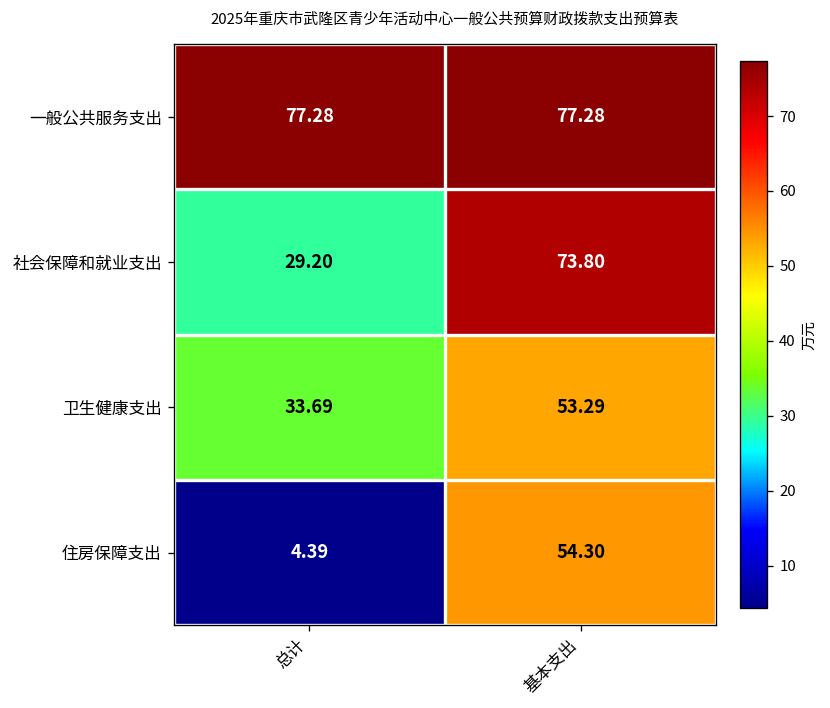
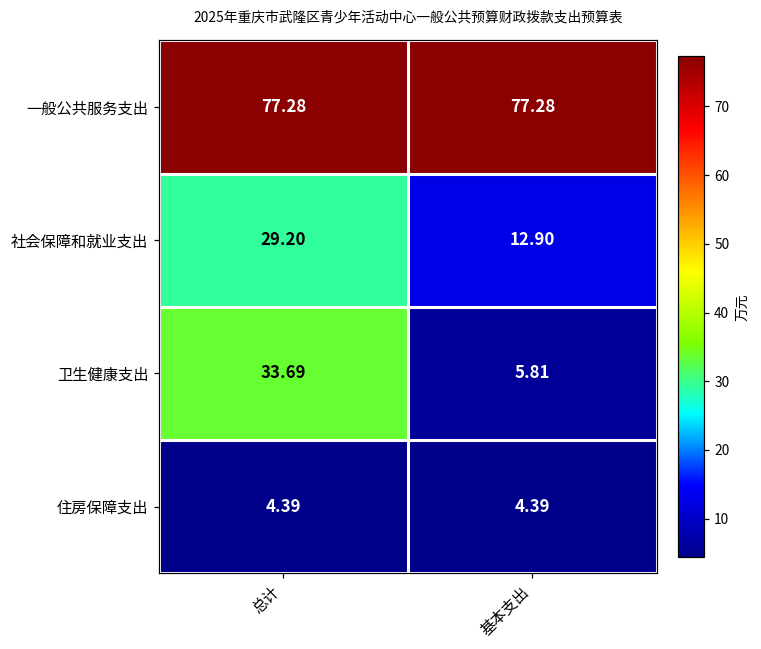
  {
    "一般公共服务支出": {
      "总计": 77.28,
      "基本支出": 77.28
    },
    "社会保障和就业支出": {
      "总计": 29.20,
-     "基本支出": 73.80
+     "基本支出": 12.90
    },
    "卫生健康支出": {
      "总计": 33.69,
-     "基本支出": 53.29
+     "基本支出": 5.81
    },
    "住房保障支出": {
      "总计": 4.39,
-     "基本支出": 54.30
+     "基本支出": 4.39
    }
  }
